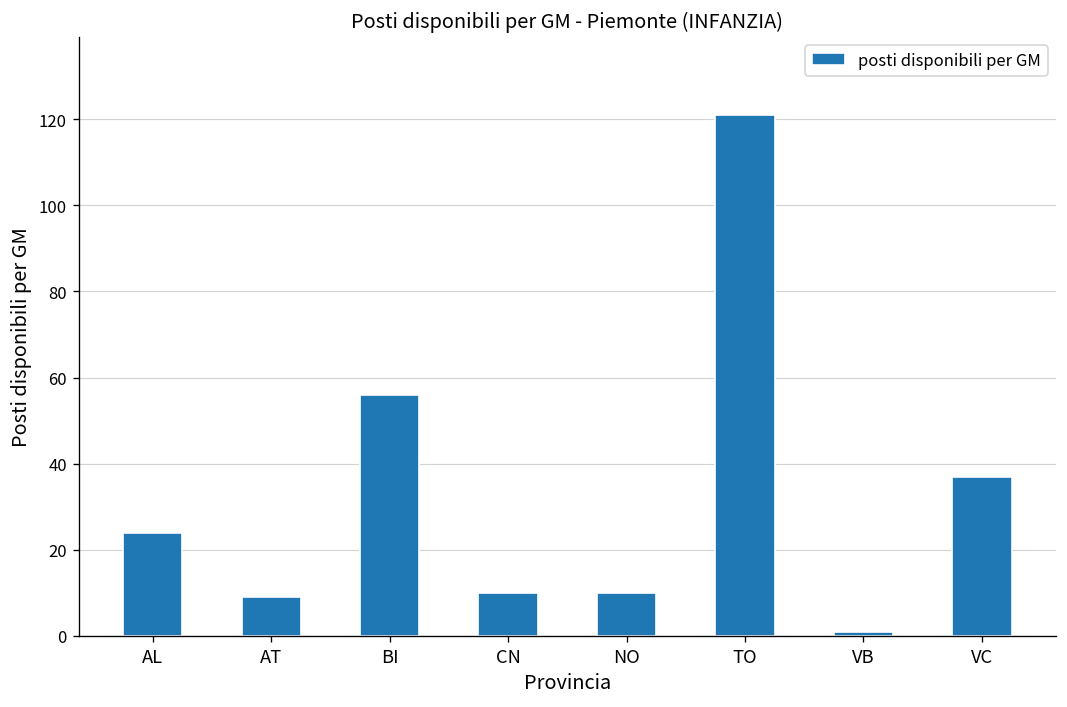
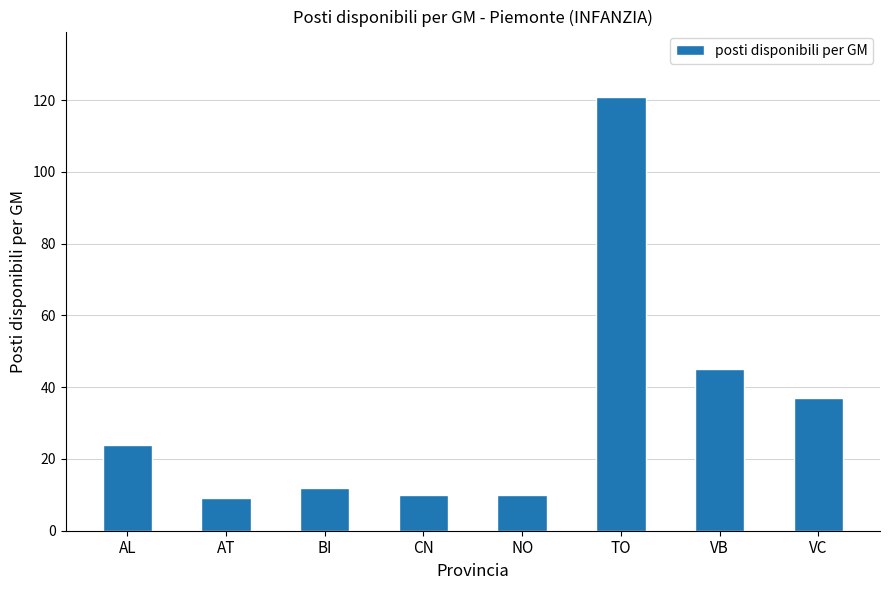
  {
    "AL": 24,
    "AT": 9,
-   "BI": 56,
+   "BI": 12,
    "CN": 10,
    "NO": 10,
    "TO": 121,
-   "VB": 1,
+   "VB": 45,
    "VC": 37
  }
